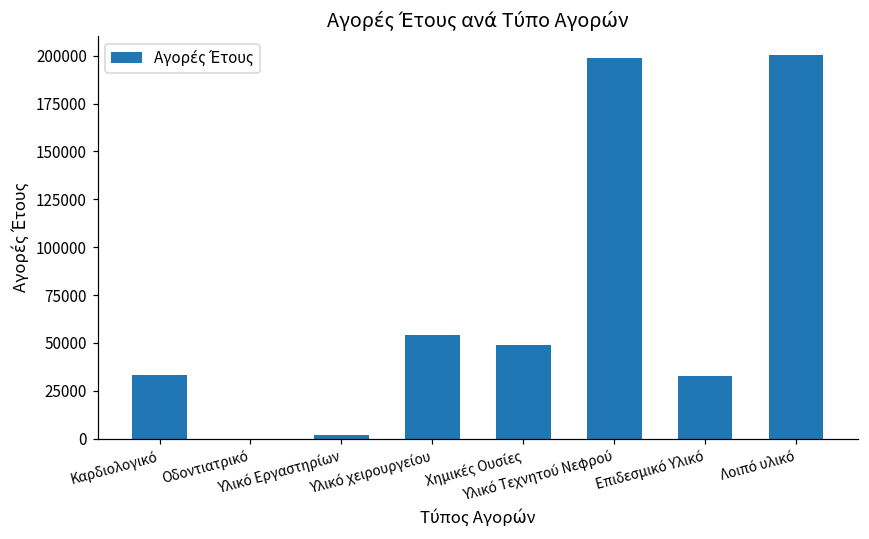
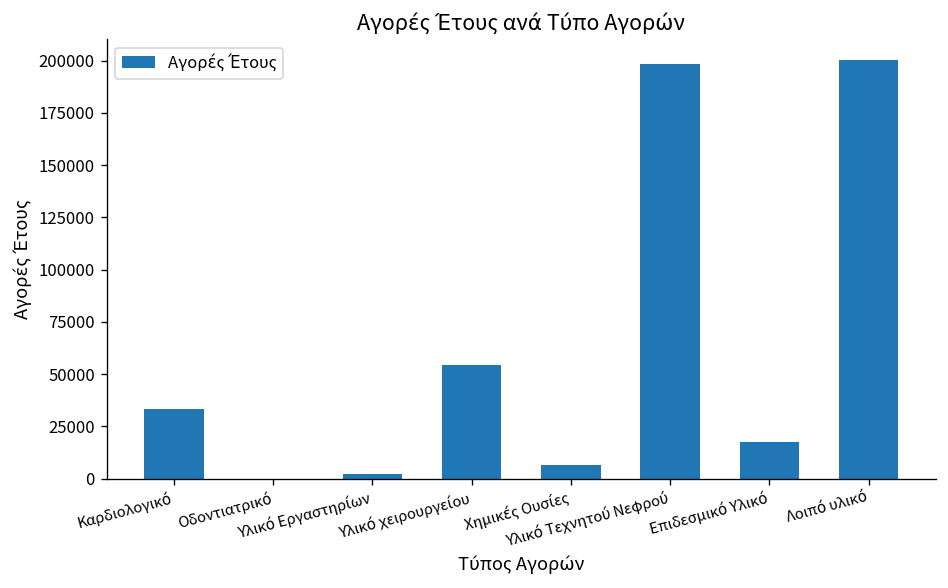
  {
    "Καρδιολογικό": 33000,
    "Οδοντιατρικό": 0,
    "Υλικό Εργαστηρίων": 2000,
    "Υλικό χειρουργείου": 54000,
-   "Χημικές Ουσίες": 49000,
+   "Χημικές Ουσίες": 6000,
    "Υλικό Τεχνητού Νεφρού": 199000,
-   "Επιδεσμικό Υλικό": 33000,
+   "Επιδεσμικό Υλικό": 17000,
    "Λοιπό υλικό": 200000
  }
